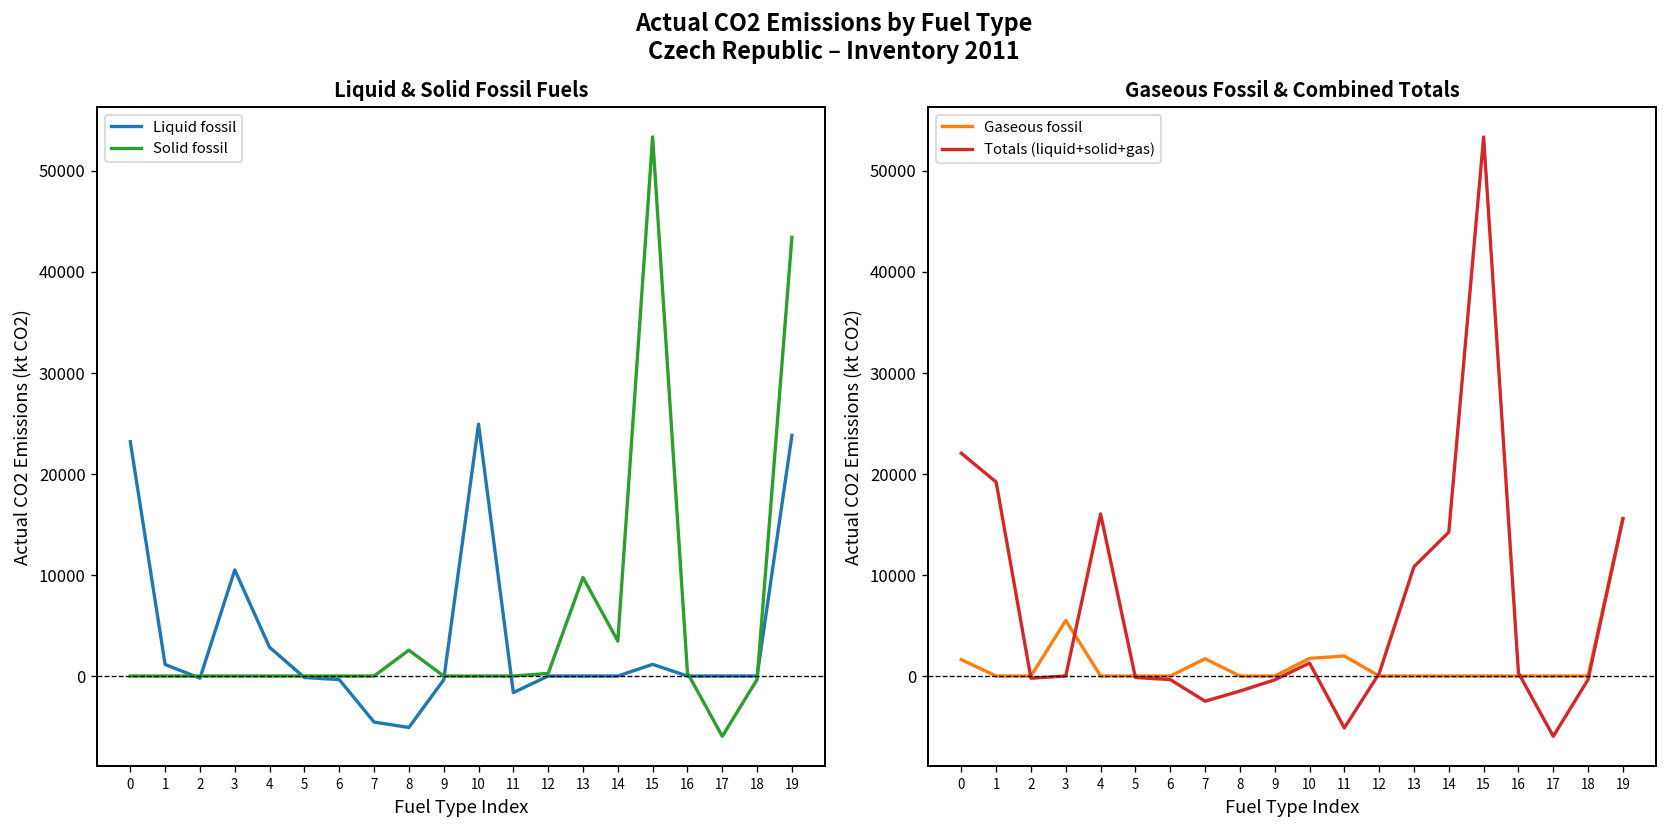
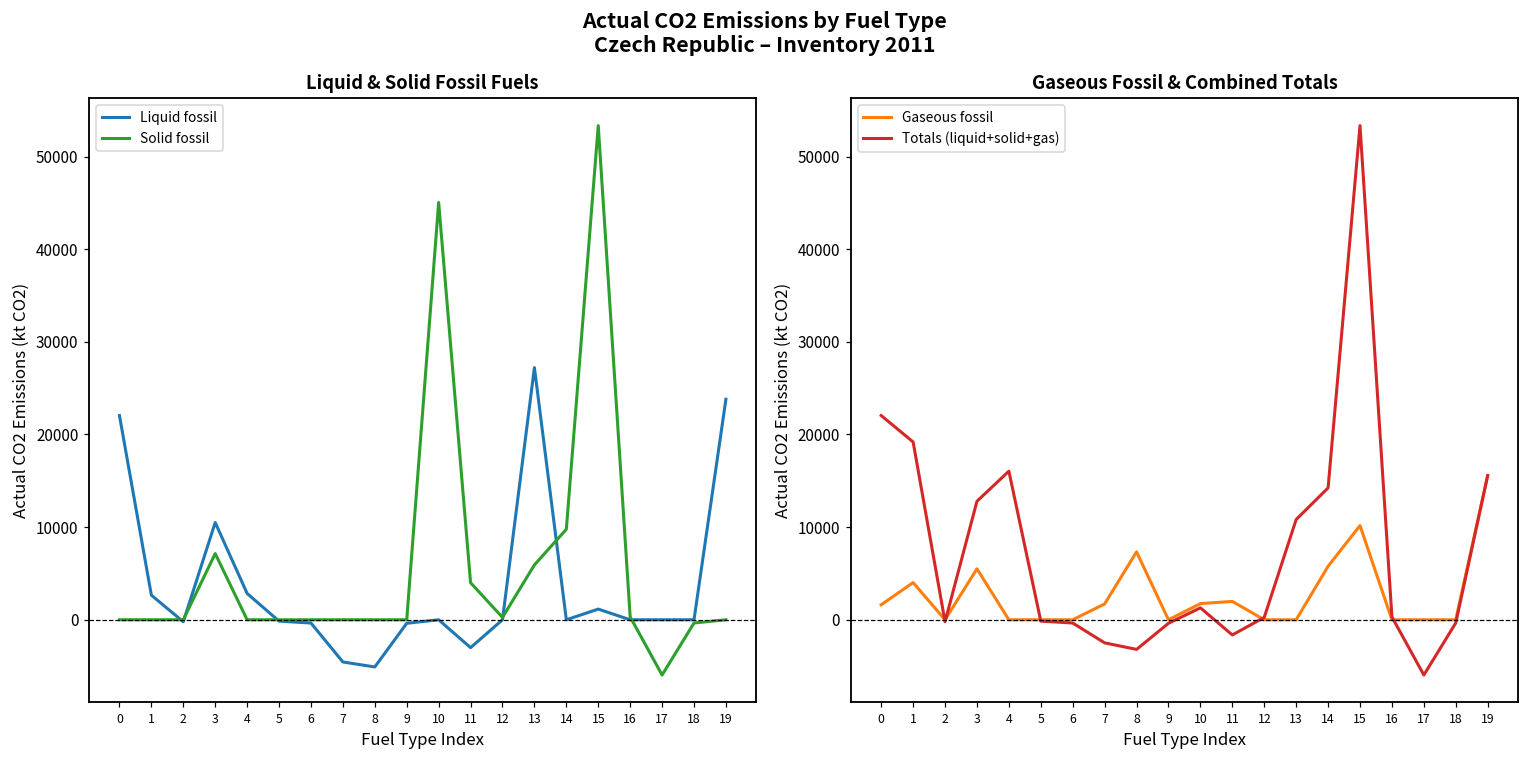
  {
    "Liquid & Solid Fossil Fuels": {
      "Liquid fossil": {
-       "0": 23000,
-       "1": 1000,
+       "0": 22000,
+       "1": 3000,
        "3": 10000,
        "4": 3000,
        "6": 0,
        "7": -5000,
        "8": -5000,
        "9": 0,
-       "10": 25000,
-       "11": -2000,
-       "13": 0,
+       "10": 0,
+       "11": -3000,
+       "13": 27000,
        "14": 0,
        "15": 1000,
        "16": 0,
        "17": 0,
        "18": 0,
        "19": 24000
      },
      "Solid fossil": {
        "0": 0,
        "1": 0,
-       "3": 0,
+       "3": 7000,
        "4": 0,
        "6": 0,
        "7": 0,
-       "8": 3000,
+       "8": 0,
        "9": 0,
-       "10": 0,
-       "11": 0,
-       "13": 10000,
-       "14": 3000,
+       "10": 45000,
+       "11": 4000,
+       "13": 6000,
+       "14": 10000,
        "15": 53000,
        "16": 0,
        "17": -6000,
        "18": 0,
-       "19": 43000
+       "19": 0
      }
    },
    "Gaseous Fossil & Combined Totals": {
      "Gaseous fossil": {
        "0": 2000,
-       "1": 0,
+       "1": 4000,
        "3": 6000,
        "4": 0,
        "6": 0,
        "7": 2000,
-       "8": 0,
+       "8": 7000,
        "9": 0,
        "10": 2000,
        "11": 2000,
        "13": 0,
-       "14": 0,
-       "15": 0,
+       "14": 6000,
+       "15": 10000,
        "16": 0,
        "17": 0,
        "18": 0
      },
      "Totals (liquid+solid+gas)": {
        "0": 22000,
        "1": 19000,
-       "3": 0,
+       "3": 13000,
        "4": 16000,
        "6": 0,
        "7": -2000,
-       "8": -1000,
+       "8": -3000,
        "9": 0,
        "10": 1000,
-       "11": -5000,
+       "11": -2000,
        "13": 11000,
        "14": 14000,
        "15": 53000,
        "16": 0,
        "17": -6000,
        "18": 0
      }
    }
  }
